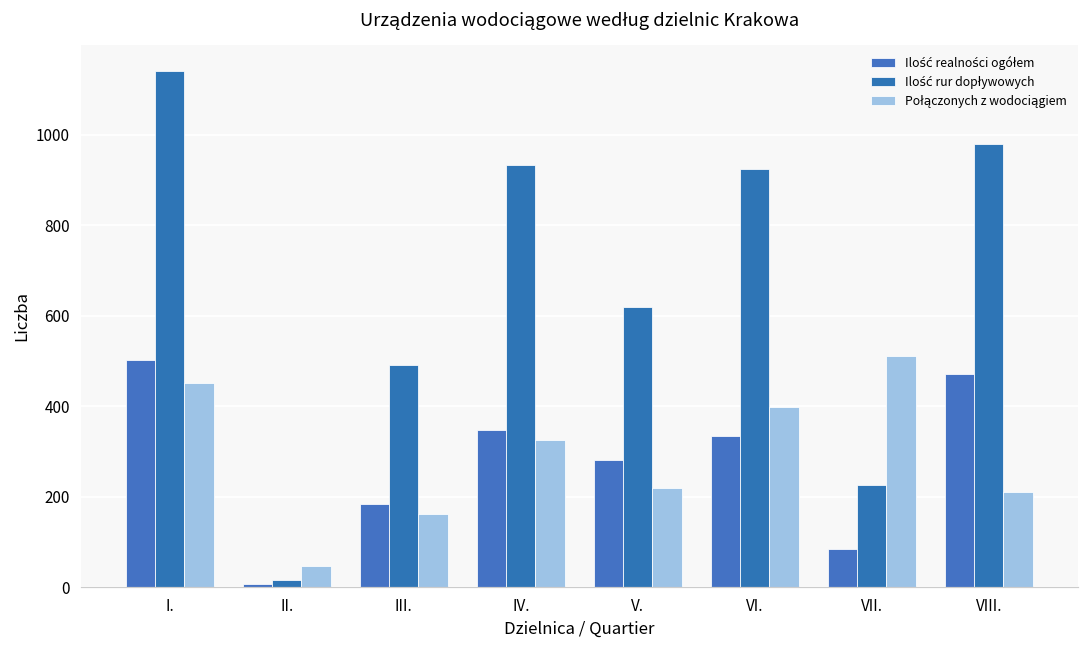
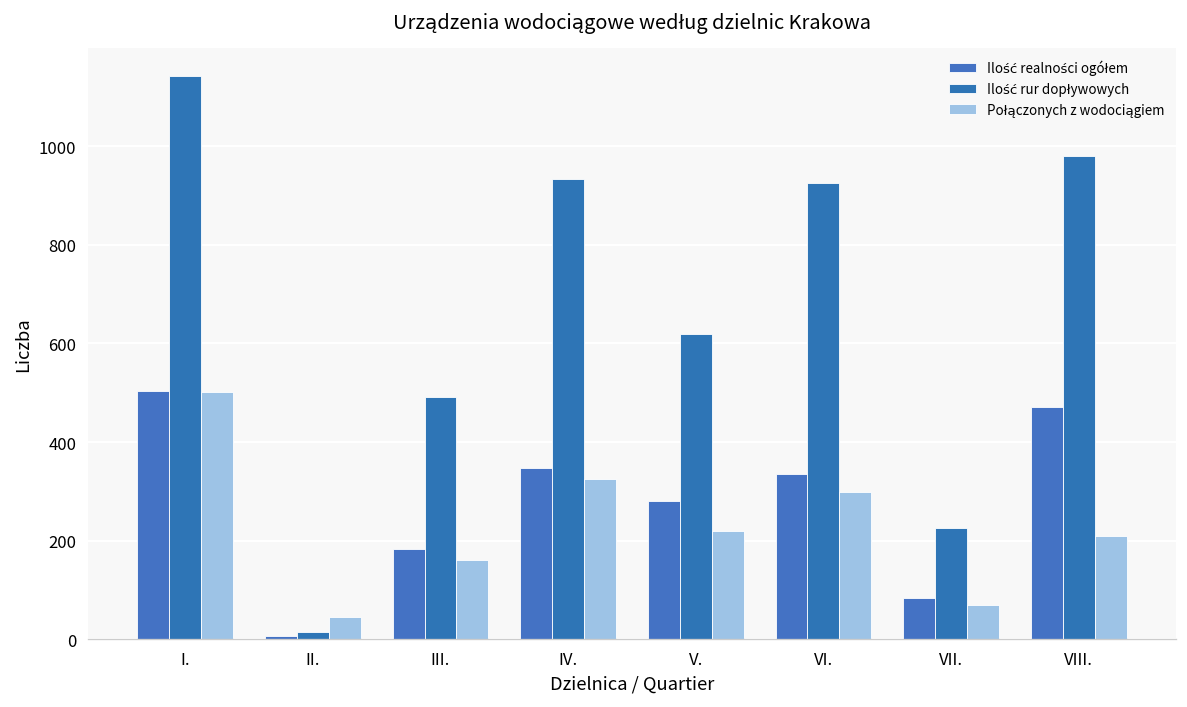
  {
    "Połączonych z wodociągiem": {
-     "I.": 450,
+     "I.": 500,
      "II.": 50,
      "III.": 160,
      "IV.": 330,
      "V.": 220,
-     "VI.": 400,
-     "VII.": 510,
+     "VI.": 300,
+     "VII.": 70,
      "VIII.": 210
    }
  }
